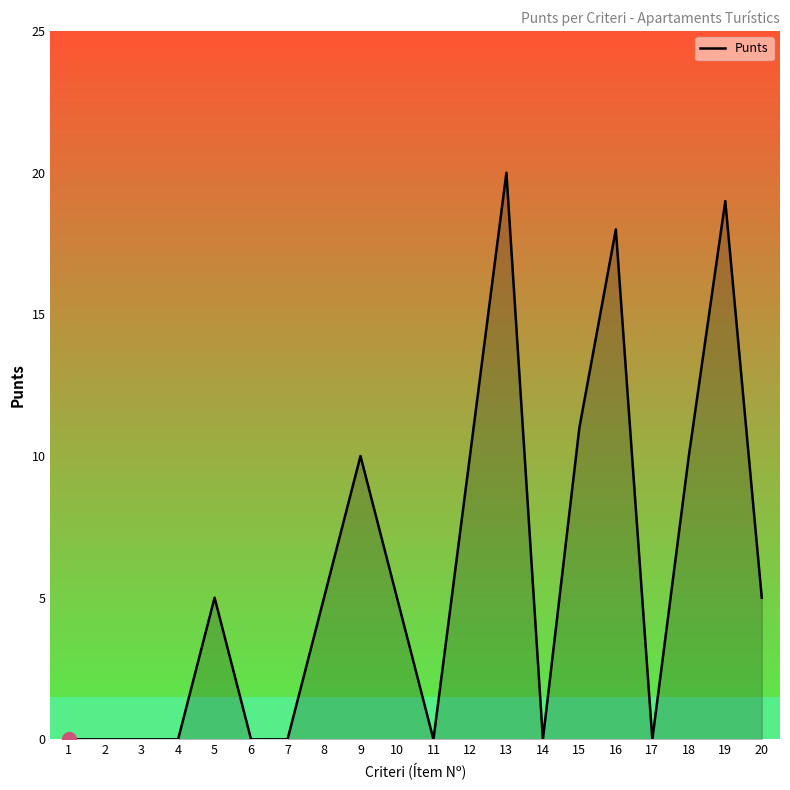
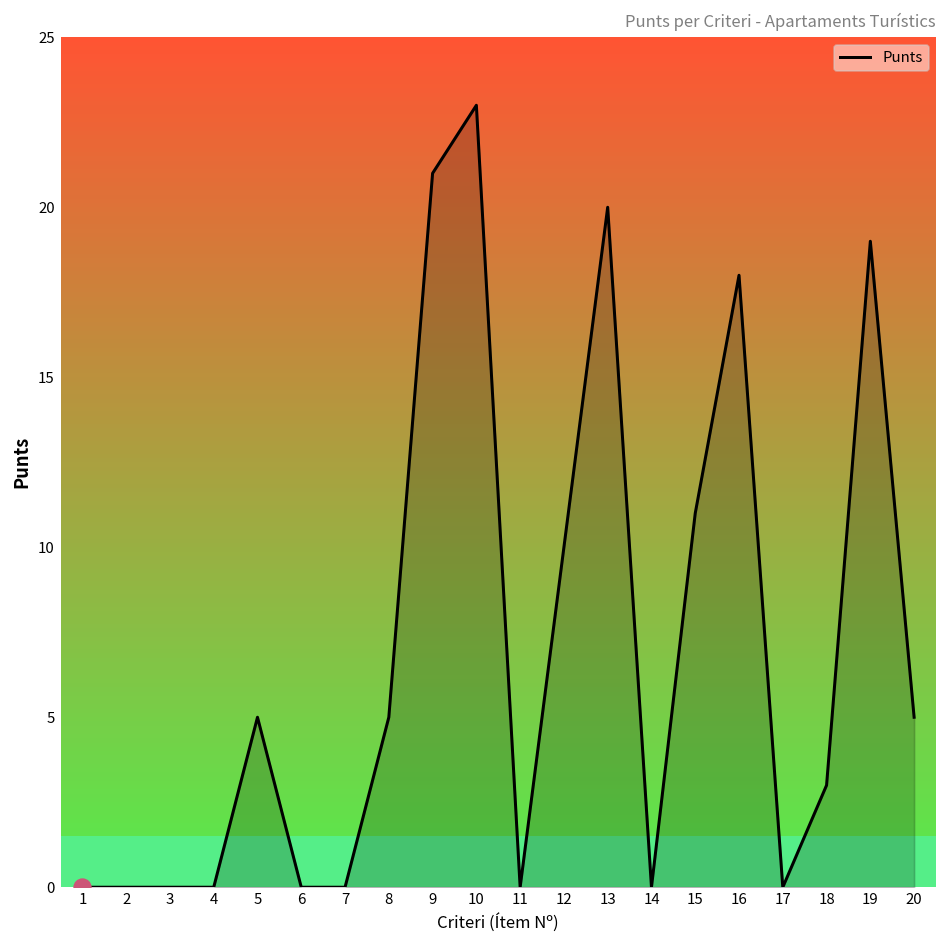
  {
    "Punts": {
      "2": 0,
      "3": 0,
      "4": 0,
      "5": 5,
      "6": 0,
      "7": 0,
      "8": 5,
-     "9": 10,
-     "10": 5,
+     "9": 21,
+     "10": 23,
      "11": 0,
      "12": 10,
      "13": 20,
      "14": 0,
      "15": 11,
      "16": 18,
      "17": 0,
-     "18": 10,
+     "18": 3,
      "19": 19,
      "20": 5
    }
  }
